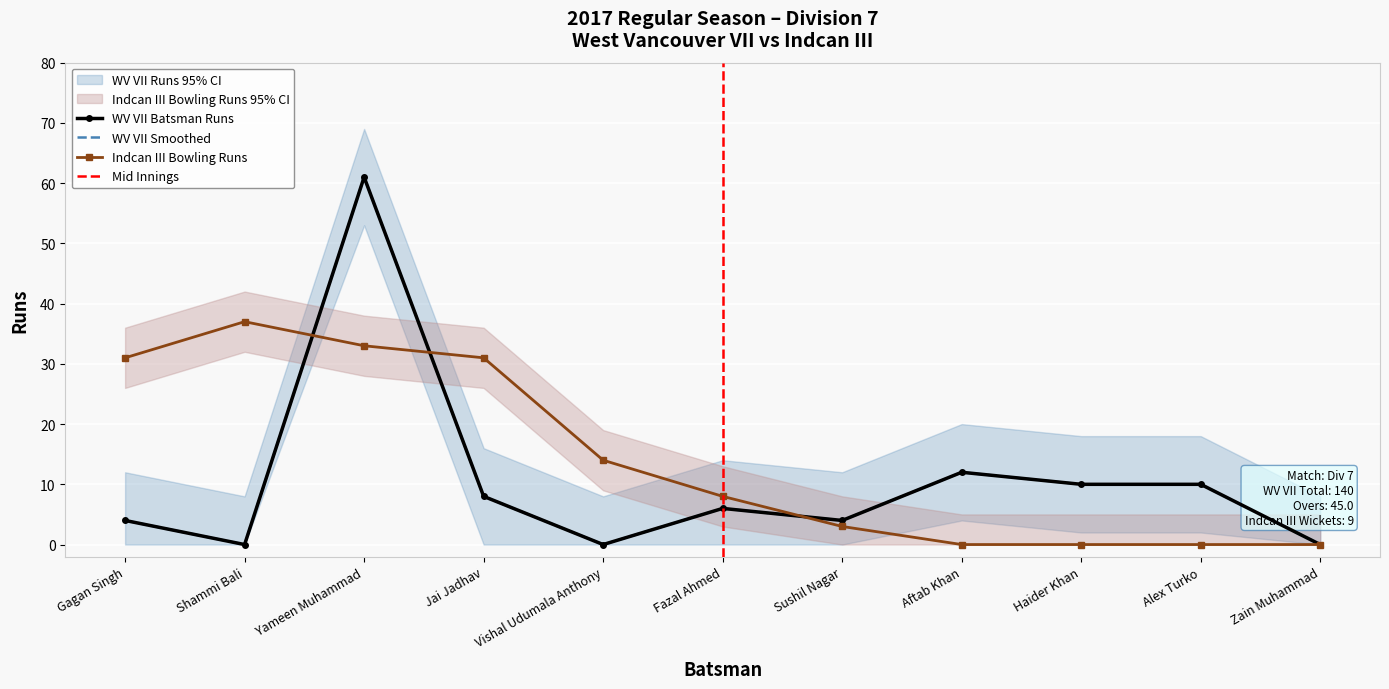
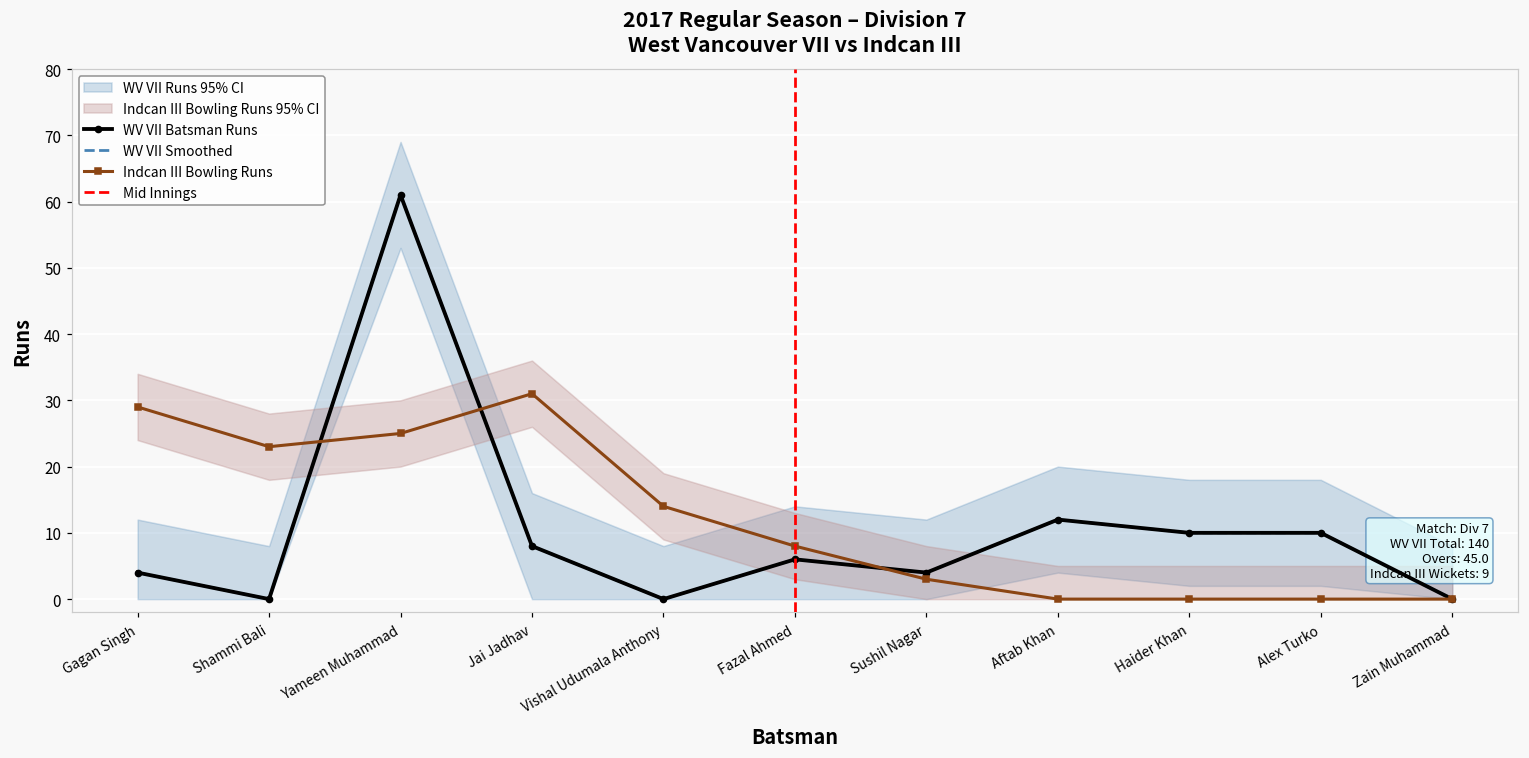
  {
    "Indcan III Bowling Runs": {
-     "Gagan Singh": 31,
-     "Shammi Bali": 37,
-     "Yameen Muhammad": 33,
+     "Gagan Singh": 29,
+     "Shammi Bali": 23,
+     "Yameen Muhammad": 25,
      "Jai Jadhav": 31,
      "Vishal Udumala Anthony": 14,
      "Fazal Ahmed": 8,
      "Sushil Nagar": 3,
      "Aftab Khan": 0,
      "Haider Khan": 0,
      "Alex Turko": 0
    }
  }
